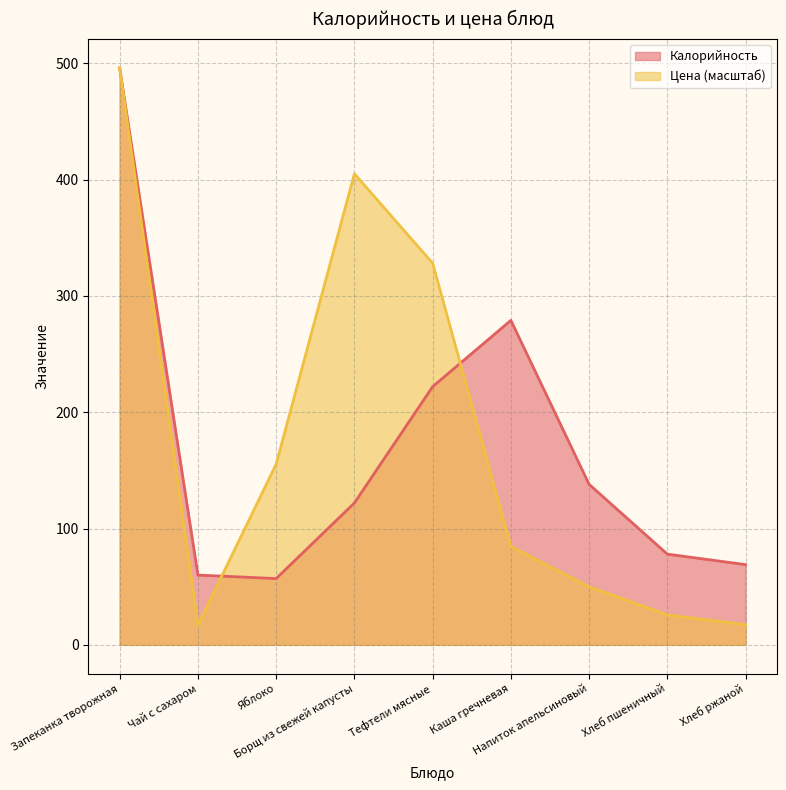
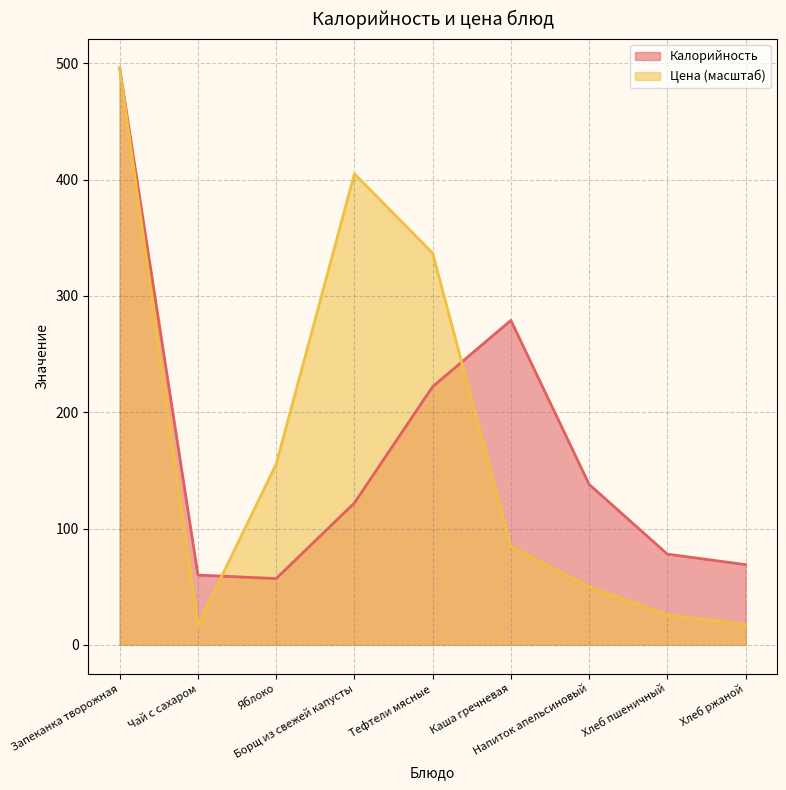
  {
    "Калорийность": {
      "Чай с сахаром": 60,
      "Яблоко": 57,
      "Борщ из свежей капусты": 122,
      "Тефтели мясные": 222,
      "Каша гречневая": 279,
      "Напиток апельсиновый": 138,
      "Хлеб пшеничный": 78,
      "Хлеб ржаной": 69
    },
    "Цена (масштаб)": {
      "Чай с сахаром": 17,
      "Яблоко": 155,
      "Борщ из свежей капусты": 405,
-     "Тефтели мясные": 328,
+     "Тефтели мясные": 337,
      "Каша гречневая": 85,
      "Напиток апельсиновый": 50,
      "Хлеб пшеничный": 26,
      "Хлеб ржаной": 17
    }
  }
